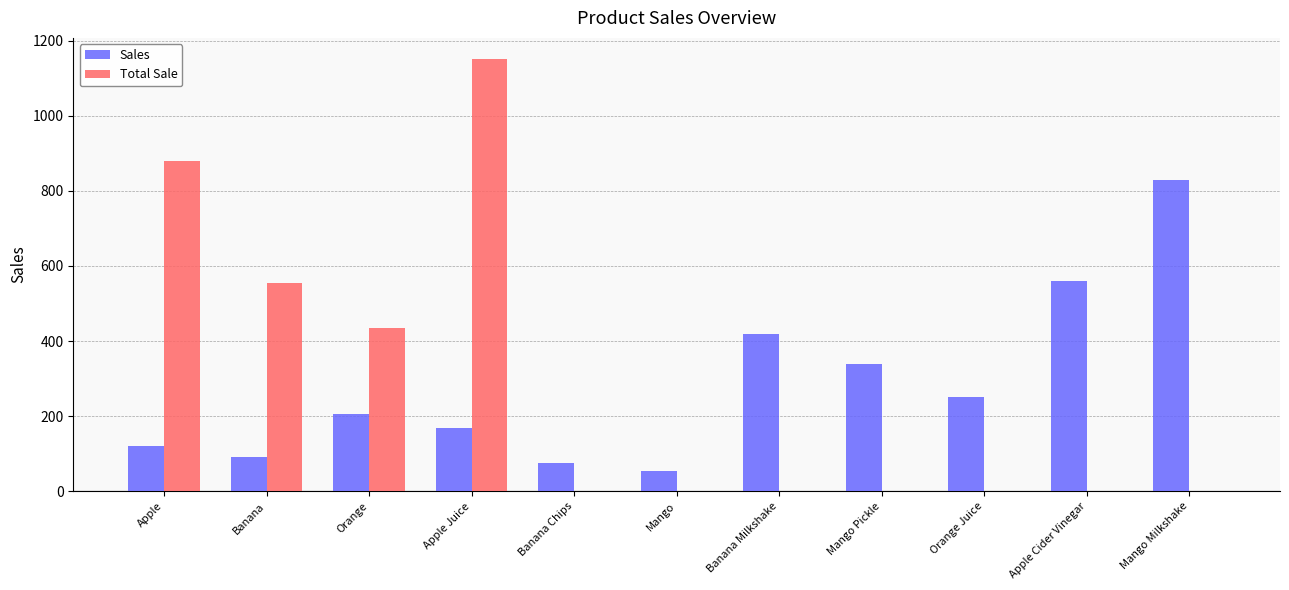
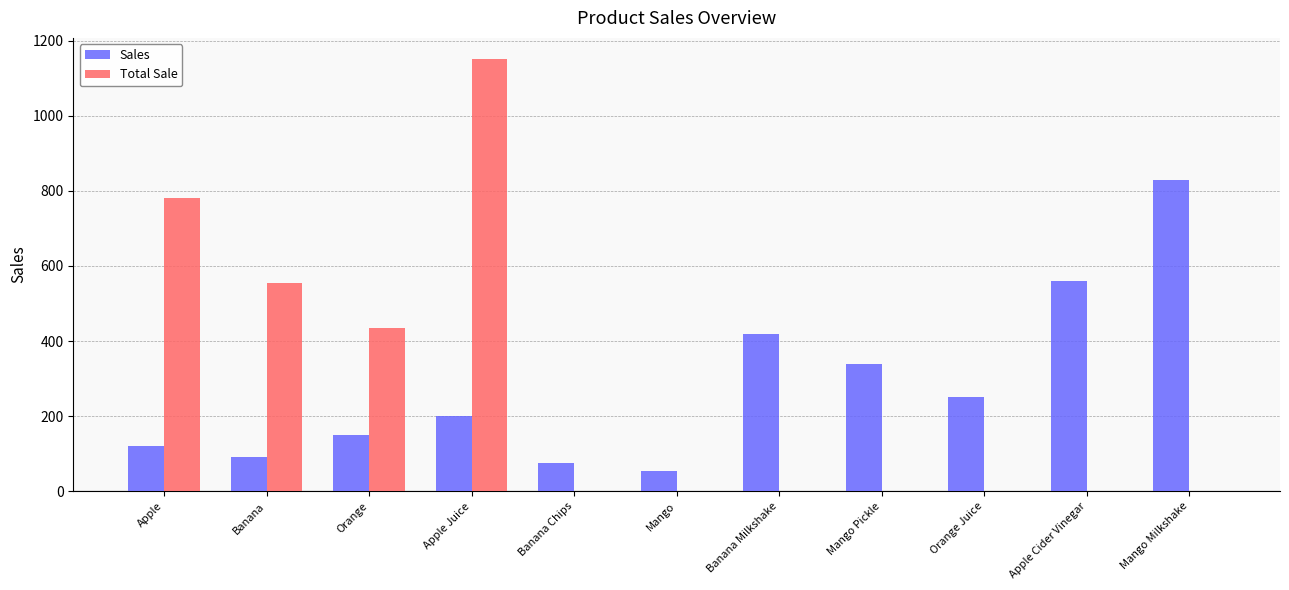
  {
    "Sales": {
      "Apple": 120,
      "Banana": 90,
-     "Orange": 210,
-     "Apple Juice": 170,
+     "Orange": 150,
+     "Apple Juice": 200,
      "Banana Chips": 80,
      "Mango": 50,
      "Banana Milkshake": 420,
      "Mango Pickle": 340,
      "Orange Juice": 250,
      "Apple Cider Vinegar": 560,
      "Mango Milkshake": 830
    },
    "Total Sale": {
-     "Apple": 880,
+     "Apple": 780,
      "Banana": 550,
      "Orange": 440,
      "Apple Juice": 1150,
      "Banana Chips": 0,
      "Mango": 0,
      "Banana Milkshake": 0,
      "Mango Pickle": 0,
      "Orange Juice": 0,
      "Apple Cider Vinegar": 0,
      "Mango Milkshake": 0
    }
  }
